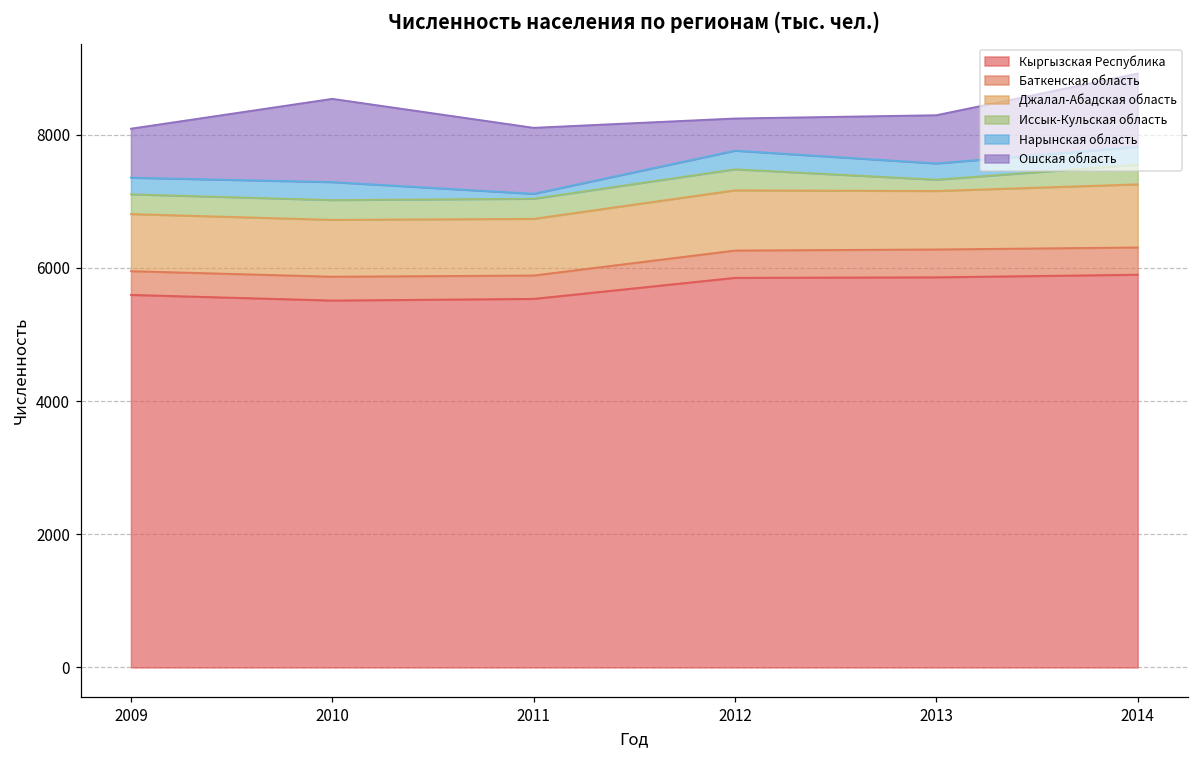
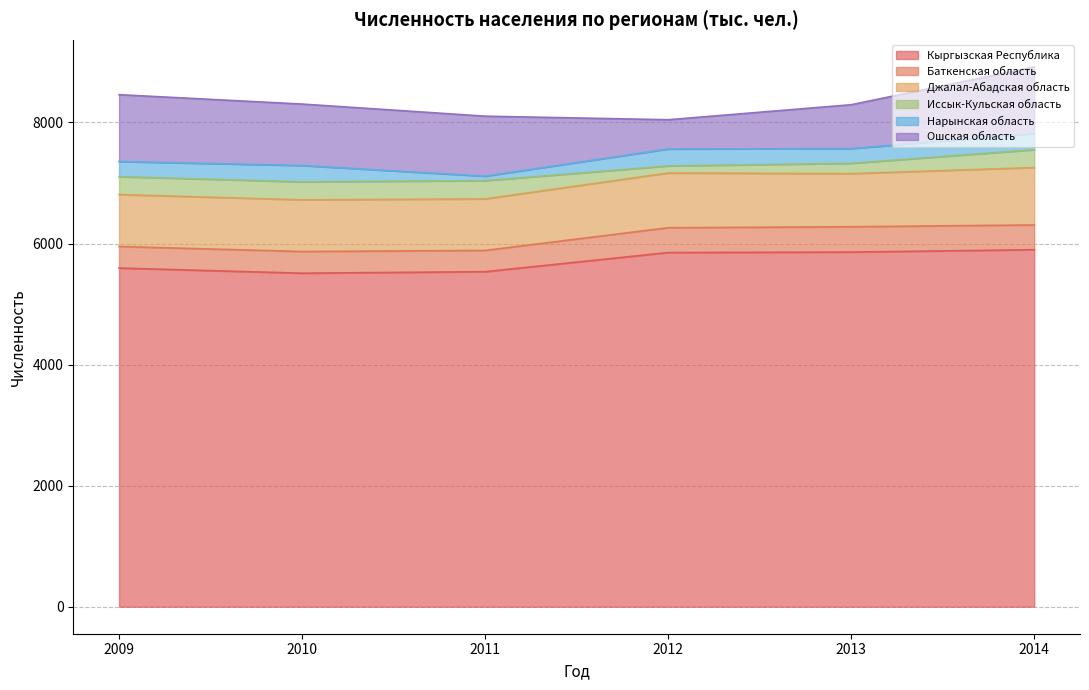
  {
    "Иссык-Кульская область": {
      "2009": 300,
      "2010": 300,
      "2011": 300,
-     "2012": 300,
+     "2012": 100,
      "2013": 200,
      "2014": 300
    },
    "Нарынская область": {
      "2009": 300,
      "2010": 300,
      "2011": 100,
      "2012": 300,
      "2013": 200
    },
    "Ошская область": {
-     "2009": 700,
-     "2010": 1300,
+     "2009": 1100,
+     "2010": 1000,
      "2011": 1000,
      "2012": 500,
      "2013": 700
    }
  }
